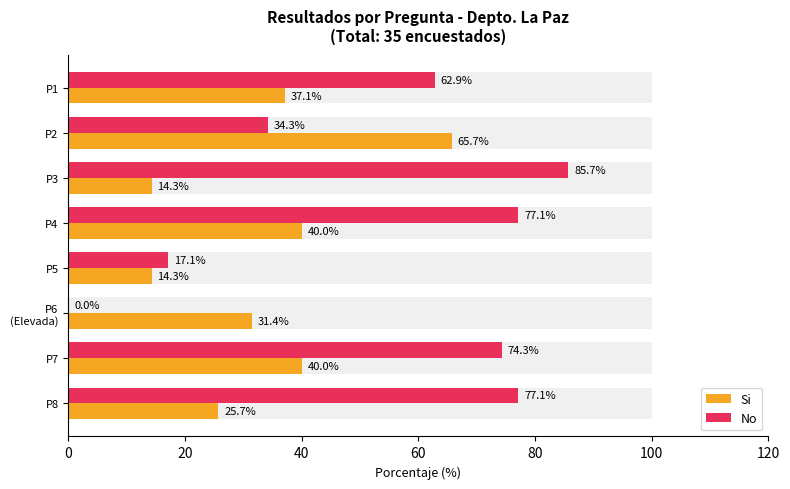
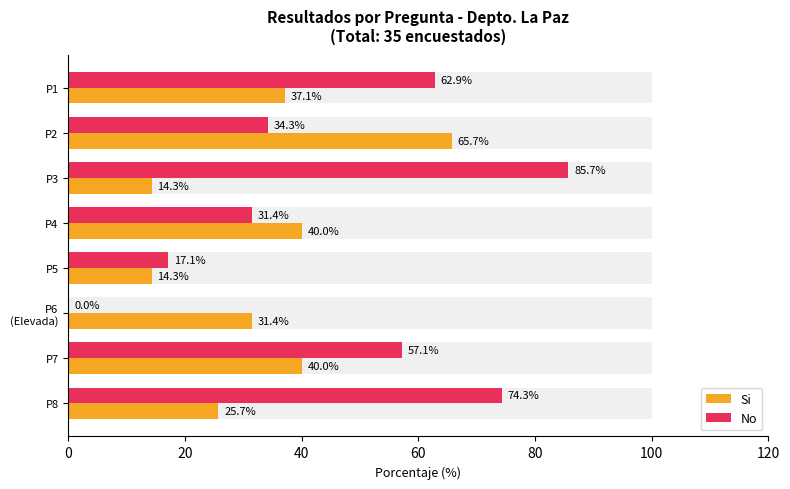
  {
    "No": {
-     "P4": "77.1%",
+     "P4": "31.4%",
      "P6 (Elevada)": "0.0%",
-     "P7": "74.3%",
-     "P8": "77.1%"
+     "P7": "57.1%",
+     "P8": "74.3%"
    }
  }
